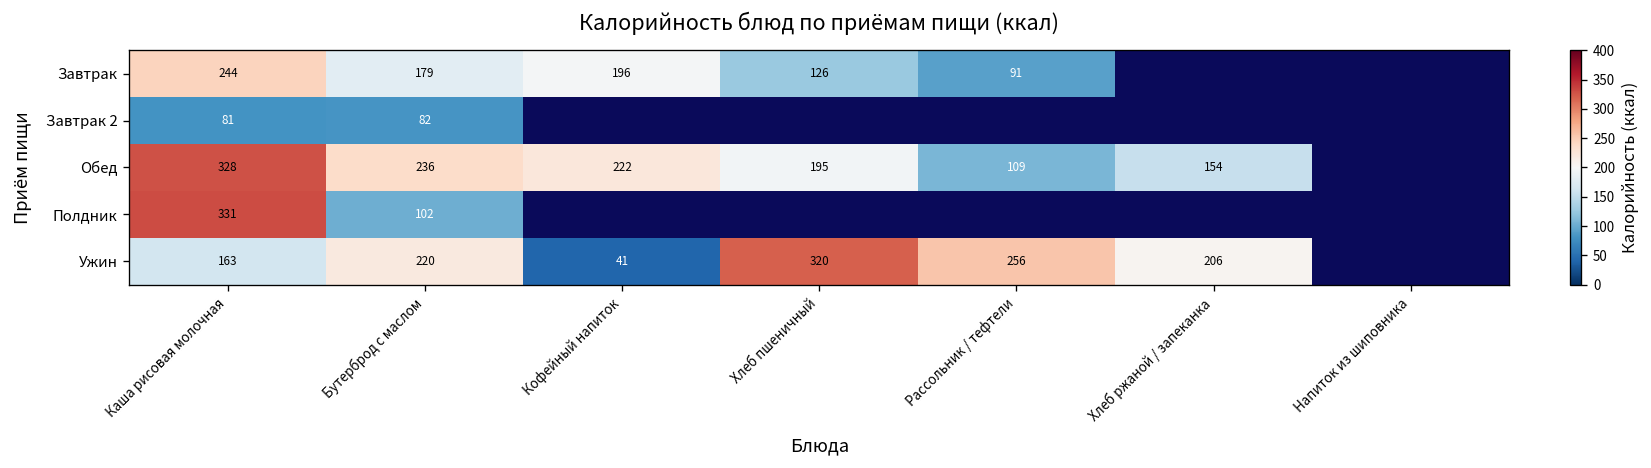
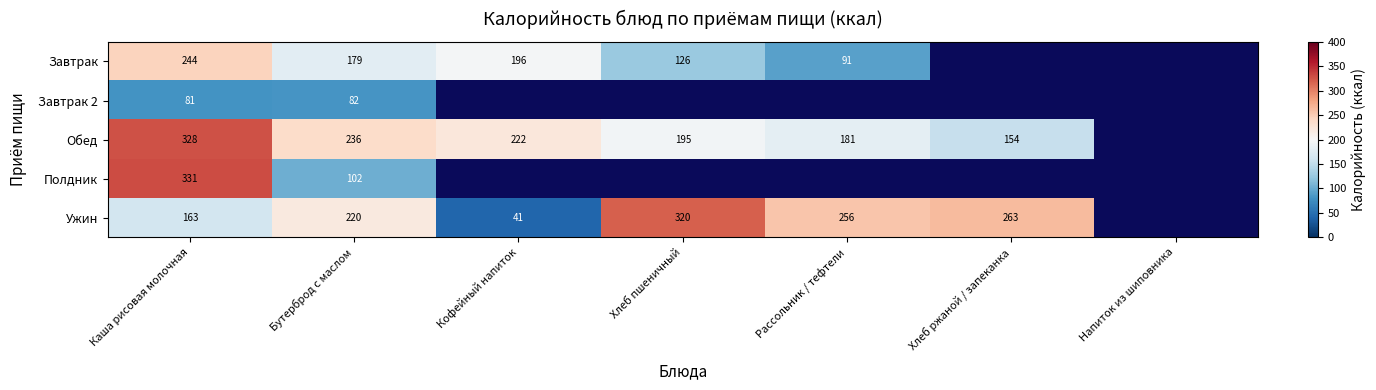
  {
    "Завтрак": {
      "Каша рисовая молочная": 244,
      "Бутерброд с маслом": 179,
      "Кофейный напиток": 196,
      "Хлеб пшеничный": 126,
      "Рассольник / тефтели": 91
    },
    "Завтрак 2": {
      "Каша рисовая молочная": 81,
      "Бутерброд с маслом": 82
    },
    "Обед": {
      "Каша рисовая молочная": 328,
      "Бутерброд с маслом": 236,
      "Кофейный напиток": 222,
      "Хлеб пшеничный": 195,
-     "Рассольник / тефтели": 109,
+     "Рассольник / тефтели": 181,
      "Хлеб ржаной / запеканка": 154
    },
    "Полдник": {
      "Каша рисовая молочная": 331,
      "Бутерброд с маслом": 102
    },
    "Ужин": {
      "Каша рисовая молочная": 163,
      "Бутерброд с маслом": 220,
      "Кофейный напиток": 41,
      "Хлеб пшеничный": 320,
      "Рассольник / тефтели": 256,
-     "Хлеб ржаной / запеканка": 206
+     "Хлеб ржаной / запеканка": 263
    }
  }
